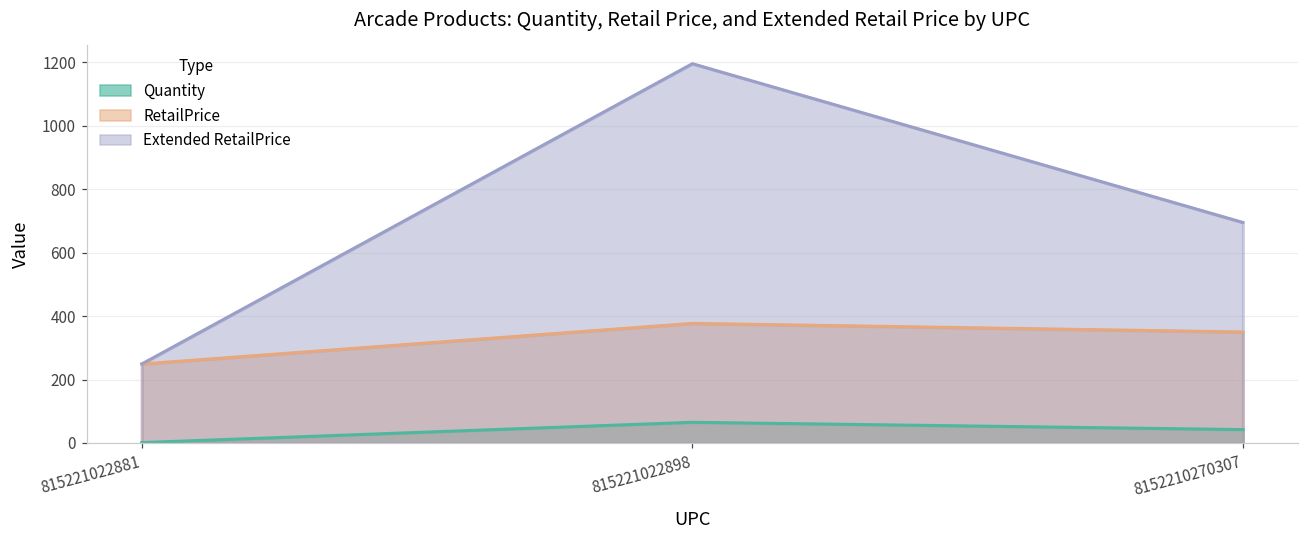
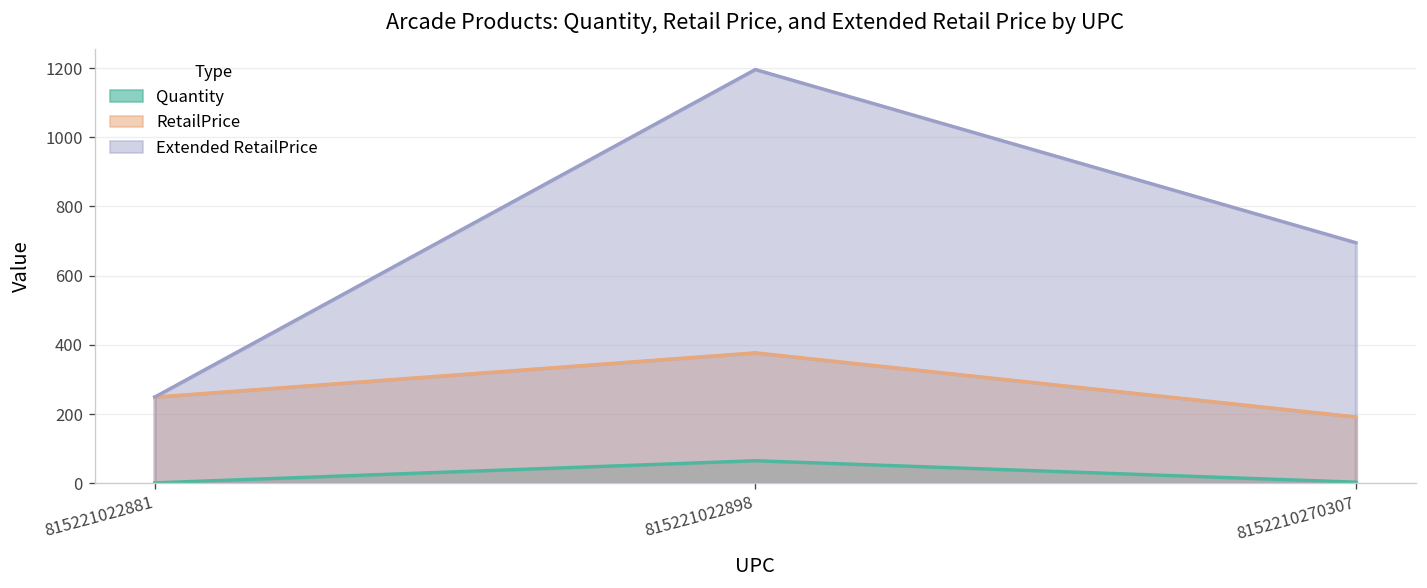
  {
    "Quantity": {
      "815221022881": 0,
      "815221022898": 70,
-     "8152210270307": 40
+     "8152210270307": 0
    },
    "RetailPrice": {
      "815221022898": 380,
-     "8152210270307": 350
+     "8152210270307": 190
    },
    "Extended RetailPrice": {
      "815221022898": 1200,
      "8152210270307": 700
    }
  }
